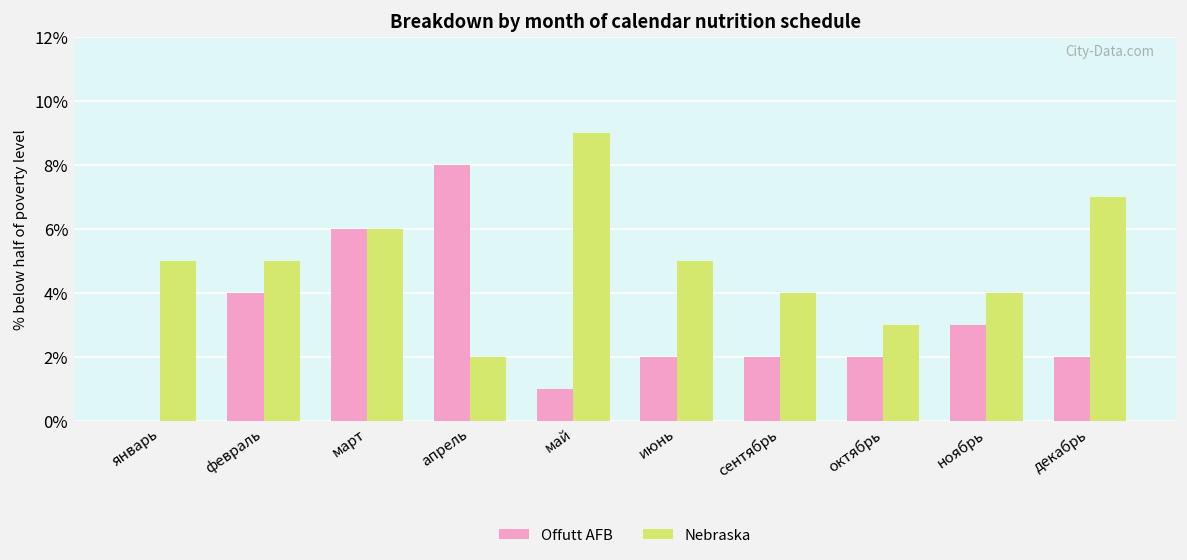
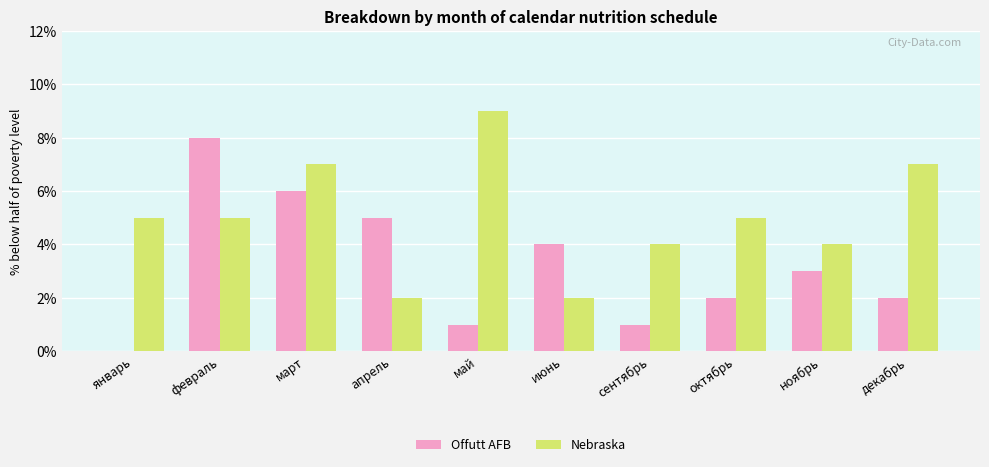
  {
    "Offutt AFB": {
      "январь": "0%",
-     "февраль": "4%",
+     "февраль": "8%",
      "март": "6%",
-     "апрель": "8%",
+     "апрель": "5%",
      "май": "1%",
-     "июнь": "2%",
-     "сентябрь": "2%",
+     "июнь": "4%",
+     "сентябрь": "1%",
      "октябрь": "2%",
      "ноябрь": "3%",
      "декабрь": "2%"
    },
    "Nebraska": {
      "январь": "5%",
      "февраль": "5%",
-     "март": "6%",
+     "март": "7%",
      "апрель": "2%",
      "май": "9%",
-     "июнь": "5%",
+     "июнь": "2%",
      "сентябрь": "4%",
-     "октябрь": "3%",
+     "октябрь": "5%",
      "ноябрь": "4%",
      "декабрь": "7%"
    }
  }
